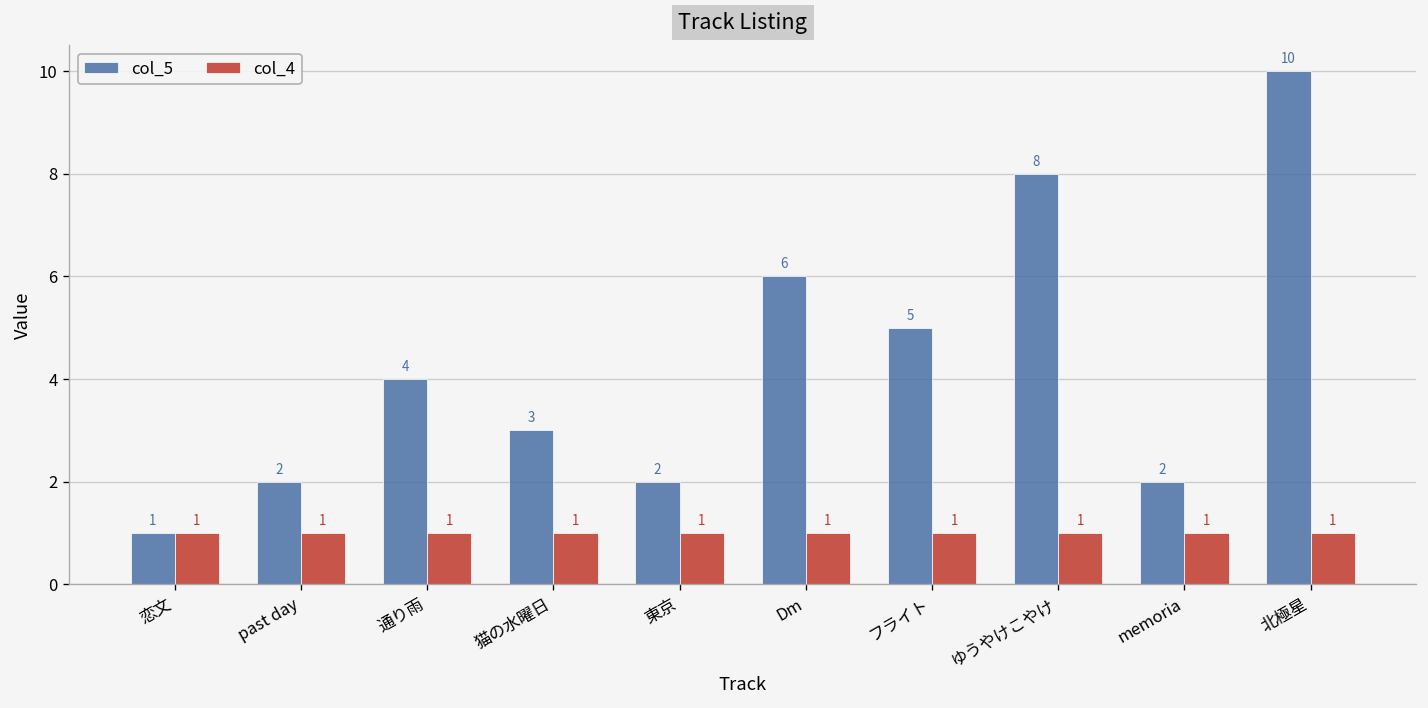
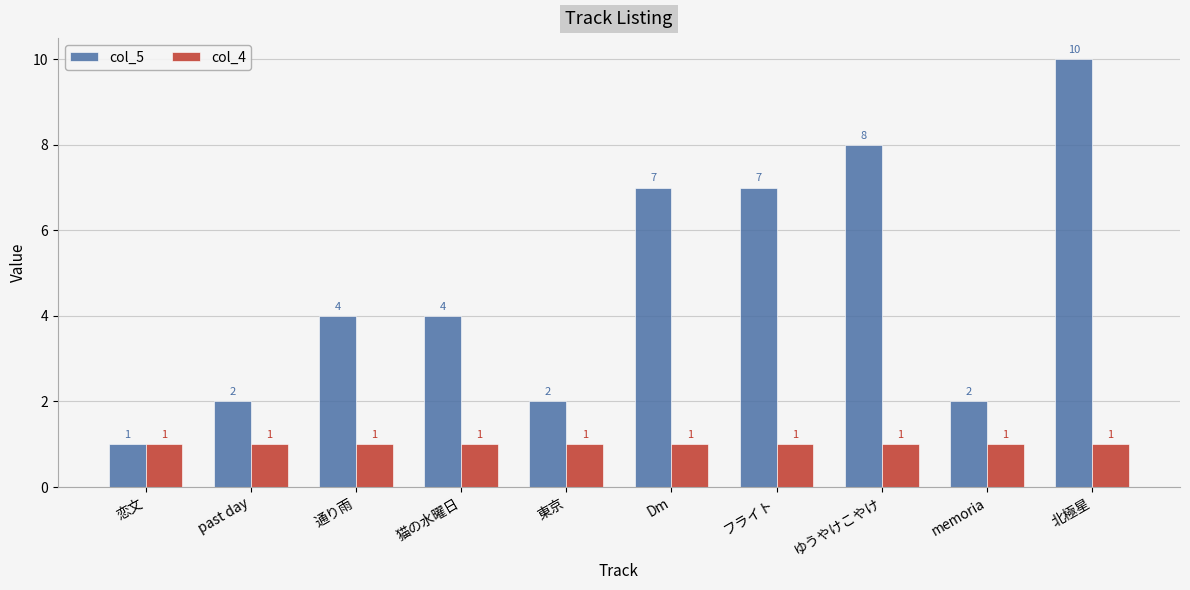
  {
    "col_5": {
      "恋文": 1,
      "past day": 2,
      "通り雨": 4,
-     "猫の水曜日": 3,
+     "猫の水曜日": 4,
      "東京": 2,
-     "Dm": 6,
-     "フライト": 5,
+     "Dm": 7,
+     "フライト": 7,
      "ゆうやけこやけ": 8,
      "memoria": 2,
      "北極星": 10
    },
    "col_4": {
      "恋文": 1,
      "past day": 1,
      "通り雨": 1,
      "猫の水曜日": 1,
      "東京": 1,
      "Dm": 1,
      "フライト": 1,
      "ゆうやけこやけ": 1,
      "memoria": 1,
      "北極星": 1
    }
  }
